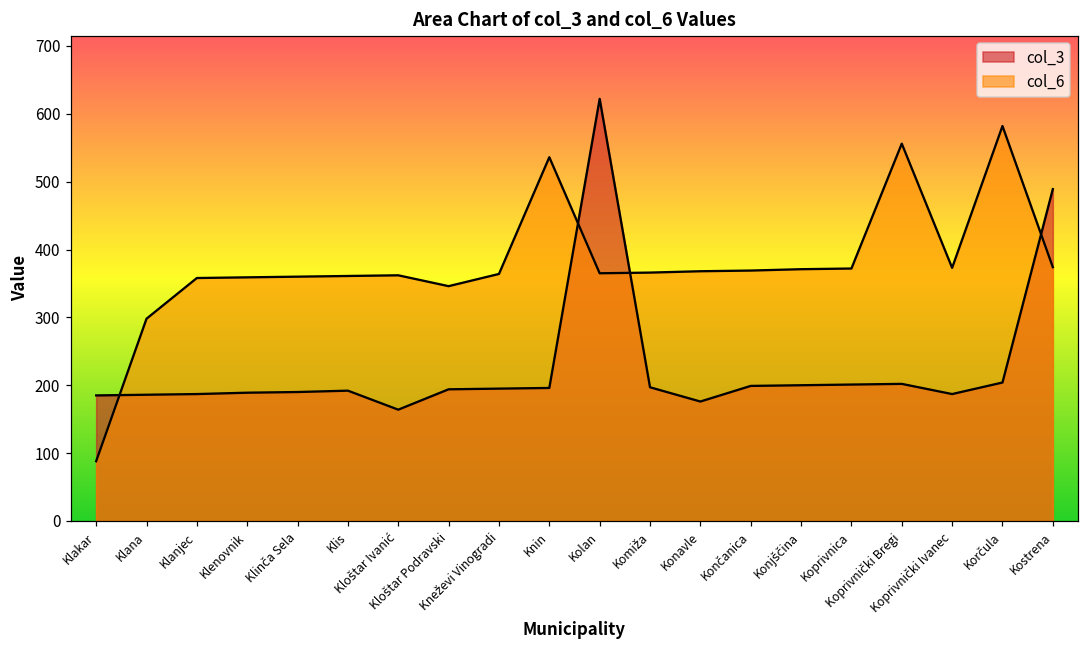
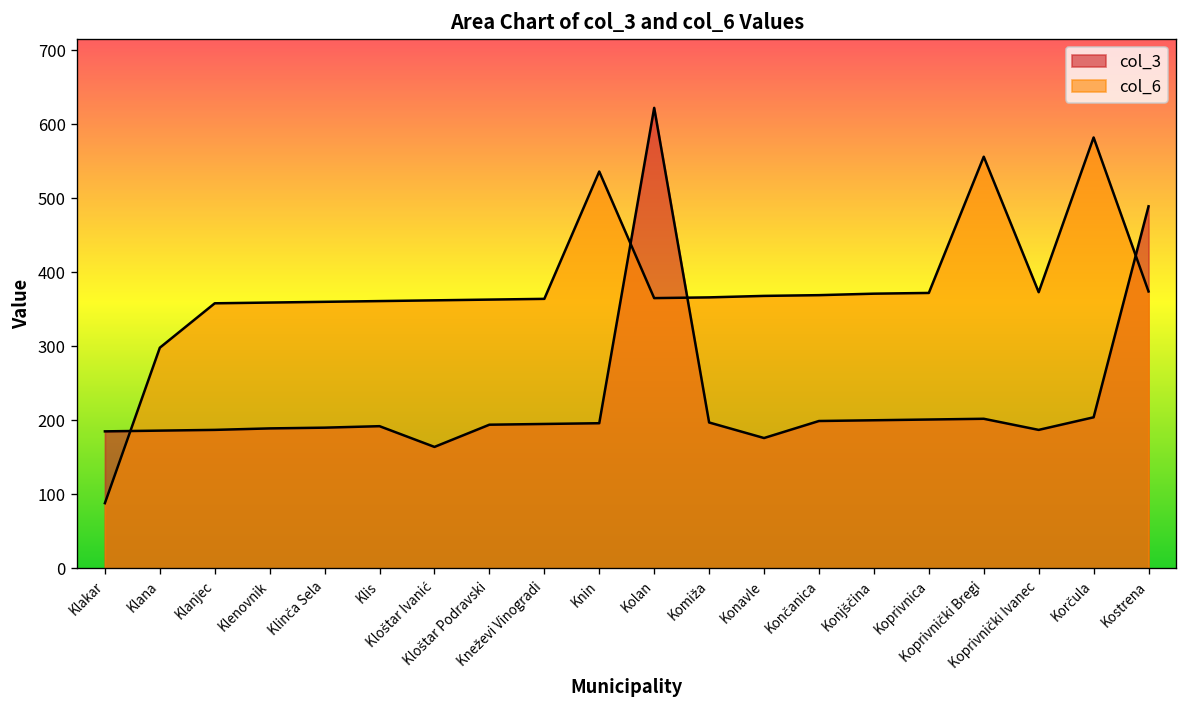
  {
    "col_3": {
      "Klakar": 190,
      "Klana": 190,
      "Klanjec": 190,
      "Klenovnik": 190,
      "Klinča Sela": 190,
      "Klis": 190,
      "Kloštar Ivanić": 160,
      "Kloštar Podravski": 190,
      "Kneževi Vinogradi": 200,
      "Knin": 200,
      "Kolan": 620,
      "Komiža": 200,
      "Konavle": 180,
      "Končanica": 200,
      "Konjščina": 200,
      "Koprivnica": 200,
      "Koprivnički Bregi": 200,
      "Koprivnički Ivanec": 190,
      "Korčula": 200,
      "Kostrena": 490
    },
    "col_6": {
      "Klakar": 90,
      "Klana": 300,
      "Klanjec": 360,
      "Klenovnik": 360,
      "Klinča Sela": 360,
      "Klis": 360,
      "Kloštar Ivanić": 360,
-     "Kloštar Podravski": 350,
+     "Kloštar Podravski": 360,
      "Kneževi Vinogradi": 360,
      "Knin": 540,
      "Kolan": 370,
      "Komiža": 370,
      "Konavle": 370,
      "Končanica": 370,
      "Konjščina": 370,
      "Koprivnica": 370,
      "Koprivnički Bregi": 560,
      "Koprivnički Ivanec": 370,
      "Korčula": 580,
      "Kostrena": 370
    }
  }
